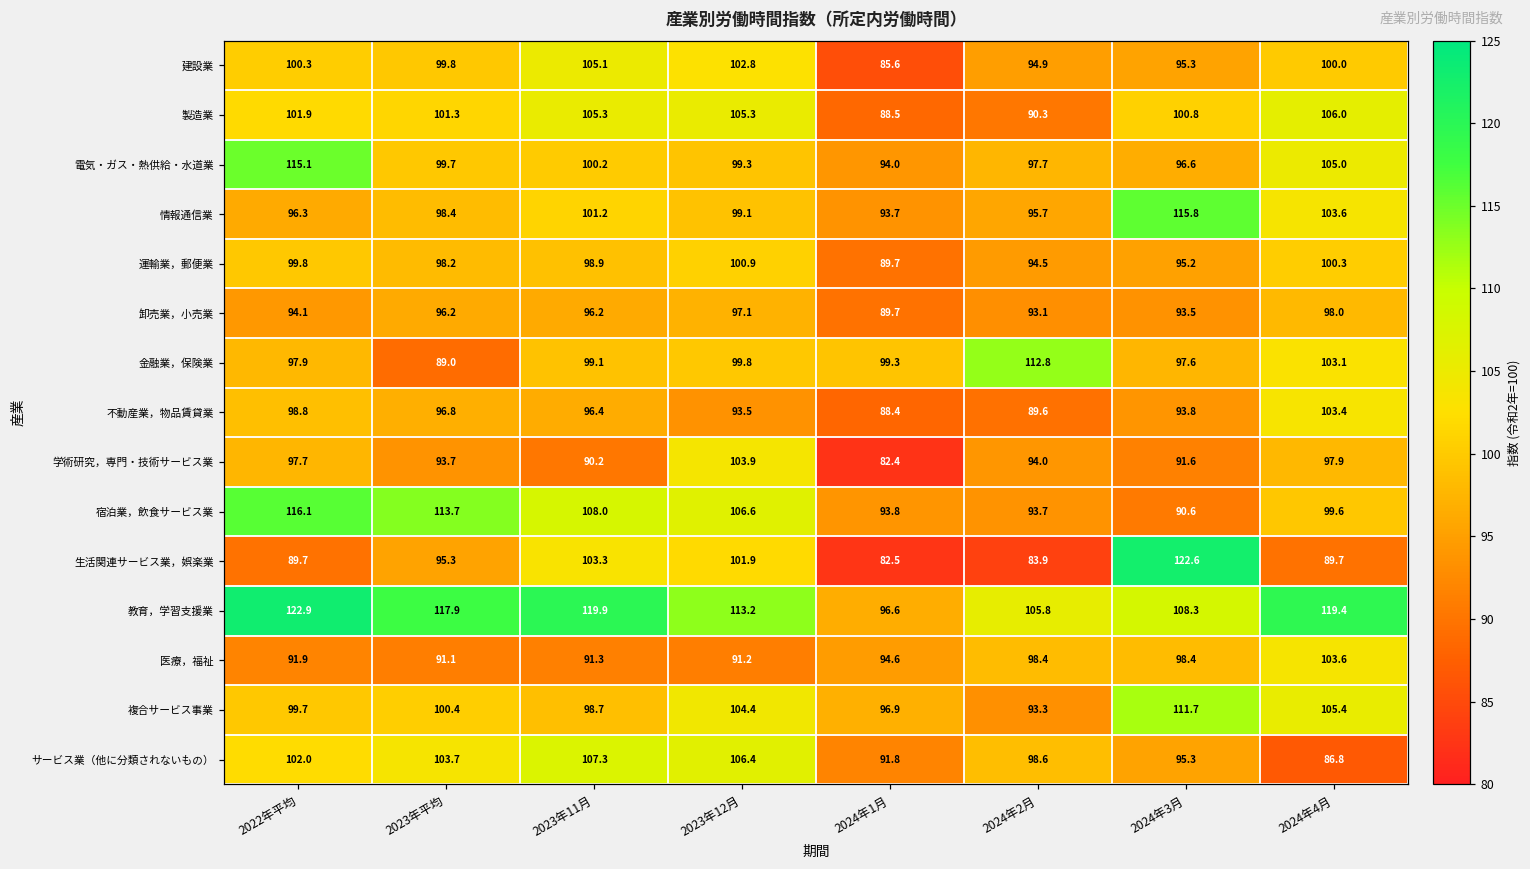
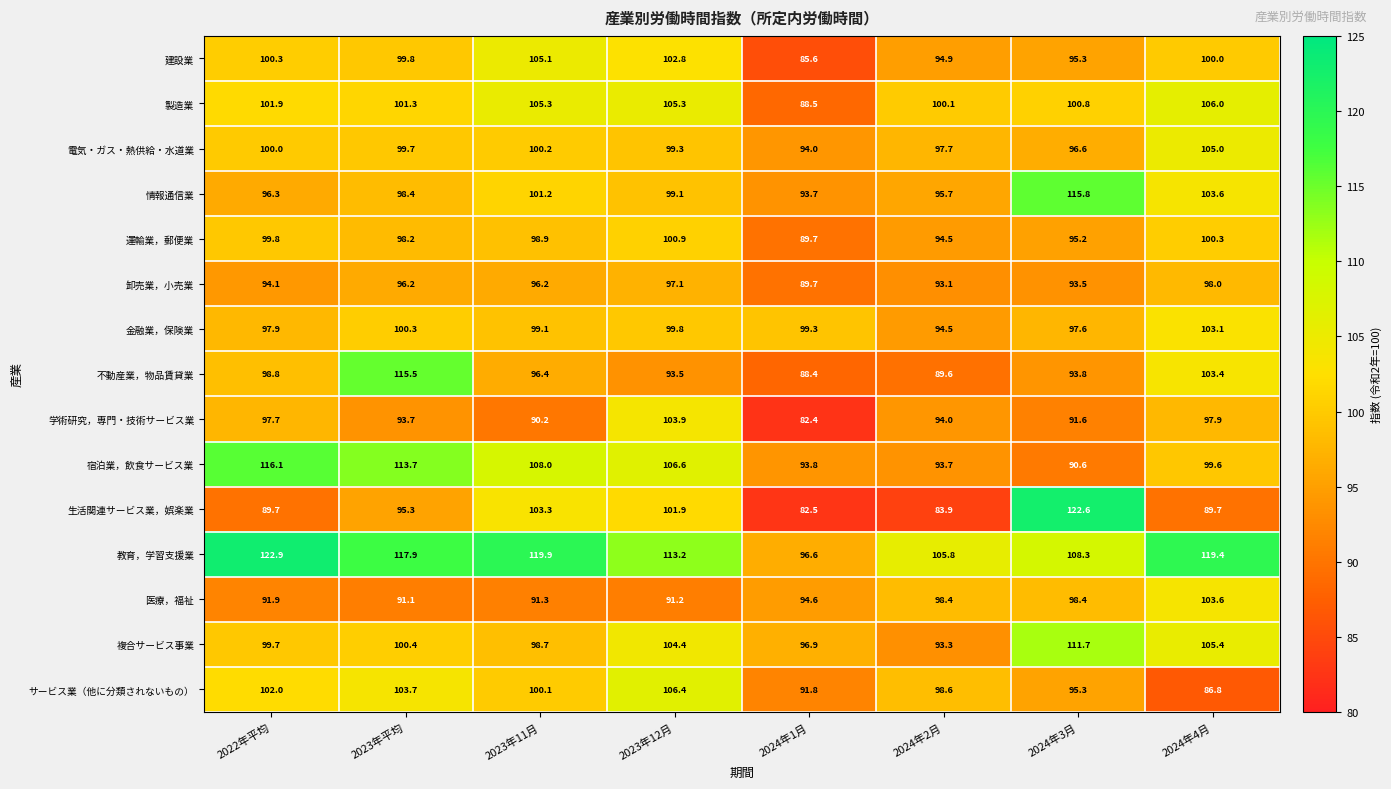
  {
    "建設業": {
      "2022年平均": 100.3,
      "2023年平均": 99.8,
      "2023年11月": 105.1,
      "2023年12月": 102.8,
      "2024年1月": 85.6,
      "2024年2月": 94.9,
      "2024年3月": 95.3,
      "2024年4月": 100.0
    },
    "製造業": {
      "2022年平均": 101.9,
      "2023年平均": 101.3,
      "2023年11月": 105.3,
      "2023年12月": 105.3,
      "2024年1月": 88.5,
-     "2024年2月": 90.3,
+     "2024年2月": 100.1,
      "2024年3月": 100.8,
      "2024年4月": 106.0
    },
    "電気・ガス・熱供給・水道業": {
-     "2022年平均": 115.1,
+     "2022年平均": 100.0,
      "2023年平均": 99.7,
      "2023年11月": 100.2,
      "2023年12月": 99.3,
      "2024年1月": 94.0,
      "2024年2月": 97.7,
      "2024年3月": 96.6,
      "2024年4月": 105.0
    },
    "情報通信業": {
      "2022年平均": 96.3,
      "2023年平均": 98.4,
      "2023年11月": 101.2,
      "2023年12月": 99.1,
      "2024年1月": 93.7,
      "2024年2月": 95.7,
      "2024年3月": 115.8,
      "2024年4月": 103.6
    },
    "運輸業，郵便業": {
      "2022年平均": 99.8,
      "2023年平均": 98.2,
      "2023年11月": 98.9,
      "2023年12月": 100.9,
      "2024年1月": 89.7,
      "2024年2月": 94.5,
      "2024年3月": 95.2,
      "2024年4月": 100.3
    },
    "卸売業，小売業": {
      "2022年平均": 94.1,
      "2023年平均": 96.2,
      "2023年11月": 96.2,
      "2023年12月": 97.1,
      "2024年1月": 89.7,
      "2024年2月": 93.1,
      "2024年3月": 93.5,
      "2024年4月": 98.0
    },
    "金融業，保険業": {
      "2022年平均": 97.9,
-     "2023年平均": 89.0,
+     "2023年平均": 100.3,
      "2023年11月": 99.1,
      "2023年12月": 99.8,
      "2024年1月": 99.3,
-     "2024年2月": 112.8,
+     "2024年2月": 94.5,
      "2024年3月": 97.6,
      "2024年4月": 103.1
    },
    "不動産業，物品賃貸業": {
      "2022年平均": 98.8,
-     "2023年平均": 96.8,
+     "2023年平均": 115.5,
      "2023年11月": 96.4,
      "2023年12月": 93.5,
      "2024年1月": 88.4,
      "2024年2月": 89.6,
      "2024年3月": 93.8,
      "2024年4月": 103.4
    },
    "学術研究，専門・技術サービス業": {
      "2022年平均": 97.7,
      "2023年平均": 93.7,
      "2023年11月": 90.2,
      "2023年12月": 103.9,
      "2024年1月": 82.4,
      "2024年2月": 94.0,
      "2024年3月": 91.6,
      "2024年4月": 97.9
    },
    "宿泊業，飲食サービス業": {
      "2022年平均": 116.1,
      "2023年平均": 113.7,
      "2023年11月": 108.0,
      "2023年12月": 106.6,
      "2024年1月": 93.8,
      "2024年2月": 93.7,
      "2024年3月": 90.6,
      "2024年4月": 99.6
    },
    "生活関連サービス業，娯楽業": {
      "2022年平均": 89.7,
      "2023年平均": 95.3,
      "2023年11月": 103.3,
      "2023年12月": 101.9,
      "2024年1月": 82.5,
      "2024年2月": 83.9,
      "2024年3月": 122.6,
      "2024年4月": 89.7
    },
    "教育，学習支援業": {
      "2022年平均": 122.9,
      "2023年平均": 117.9,
      "2023年11月": 119.9,
      "2023年12月": 113.2,
      "2024年1月": 96.6,
      "2024年2月": 105.8,
      "2024年3月": 108.3,
      "2024年4月": 119.4
    },
    "医療，福祉": {
      "2022年平均": 91.9,
      "2023年平均": 91.1,
      "2023年11月": 91.3,
      "2023年12月": 91.2,
      "2024年1月": 94.6,
      "2024年2月": 98.4,
      "2024年3月": 98.4,
      "2024年4月": 103.6
    },
    "複合サービス事業": {
      "2022年平均": 99.7,
      "2023年平均": 100.4,
      "2023年11月": 98.7,
      "2023年12月": 104.4,
      "2024年1月": 96.9,
      "2024年2月": 93.3,
      "2024年3月": 111.7,
      "2024年4月": 105.4
    },
    "サービス業（他に分類されないもの）": {
      "2022年平均": 102.0,
      "2023年平均": 103.7,
-     "2023年11月": 107.3,
+     "2023年11月": 100.1,
      "2023年12月": 106.4,
      "2024年1月": 91.8,
      "2024年2月": 98.6,
      "2024年3月": 95.3,
      "2024年4月": 86.8
    }
  }
